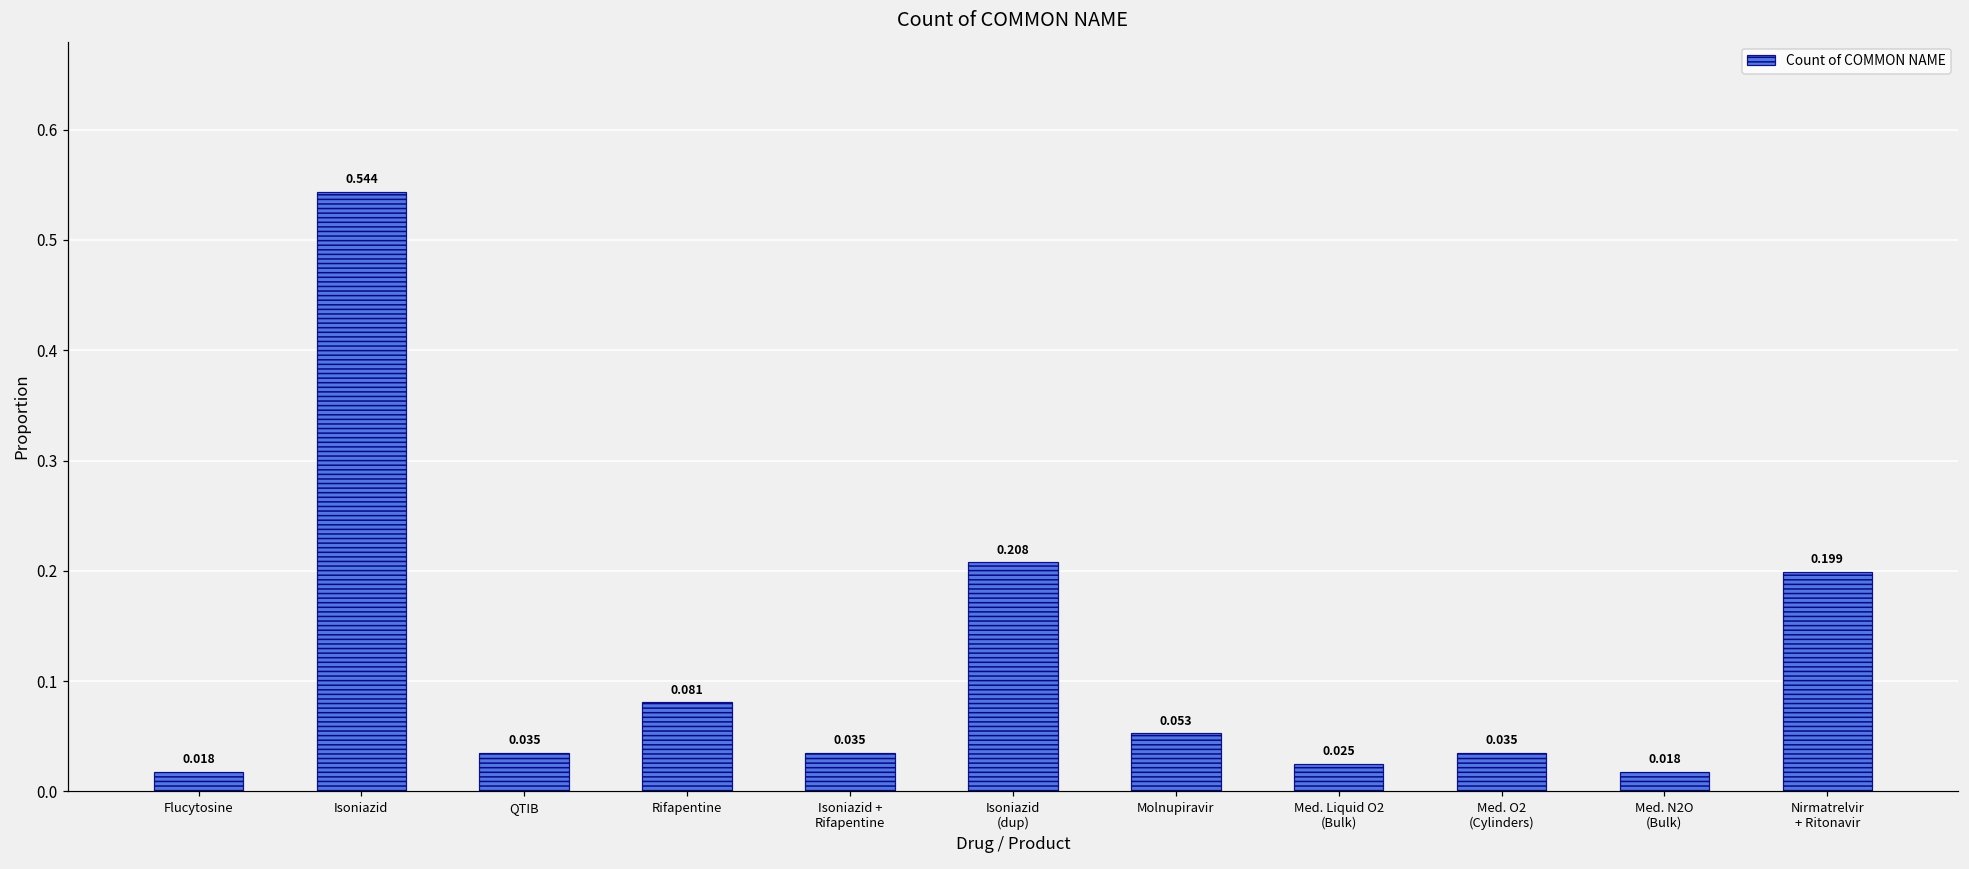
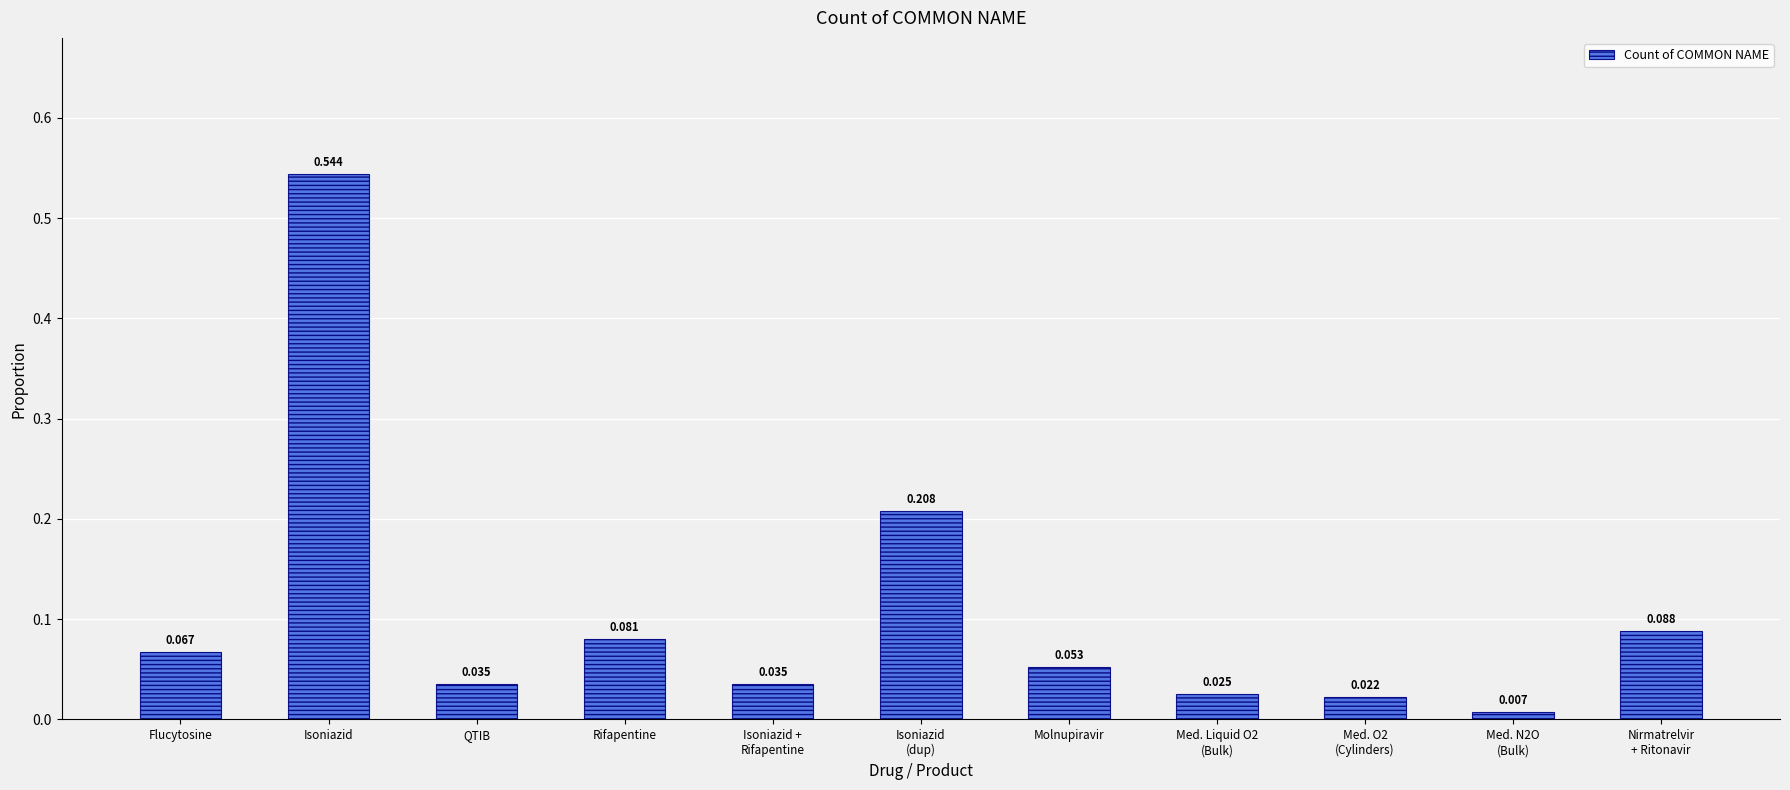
  {
-   "Flucytosine": 0.018,
+   "Flucytosine": 0.067,
    "Isoniazid": 0.544,
    "QTIB": 0.035,
    "Rifapentine": 0.081,
    "Isoniazid + Rifapentine": 0.035,
    "Isoniazid (dup)": 0.208,
    "Molnupiravir": 0.053,
    "Med. Liquid O2 (Bulk)": 0.025,
-   "Med. O2 (Cylinders)": 0.035,
-   "Med. N2O (Bulk)": 0.018,
-   "Nirmatrelvir + Ritonavir": 0.199
+   "Med. O2 (Cylinders)": 0.022,
+   "Med. N2O (Bulk)": 0.007,
+   "Nirmatrelvir + Ritonavir": 0.088
  }
